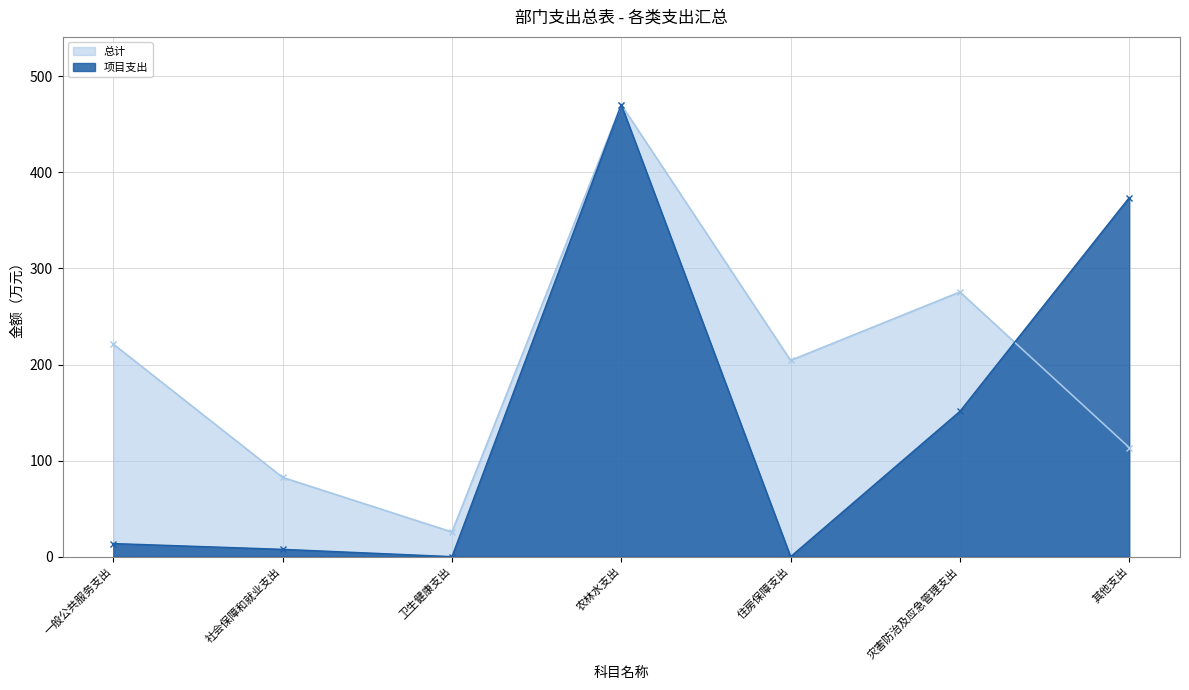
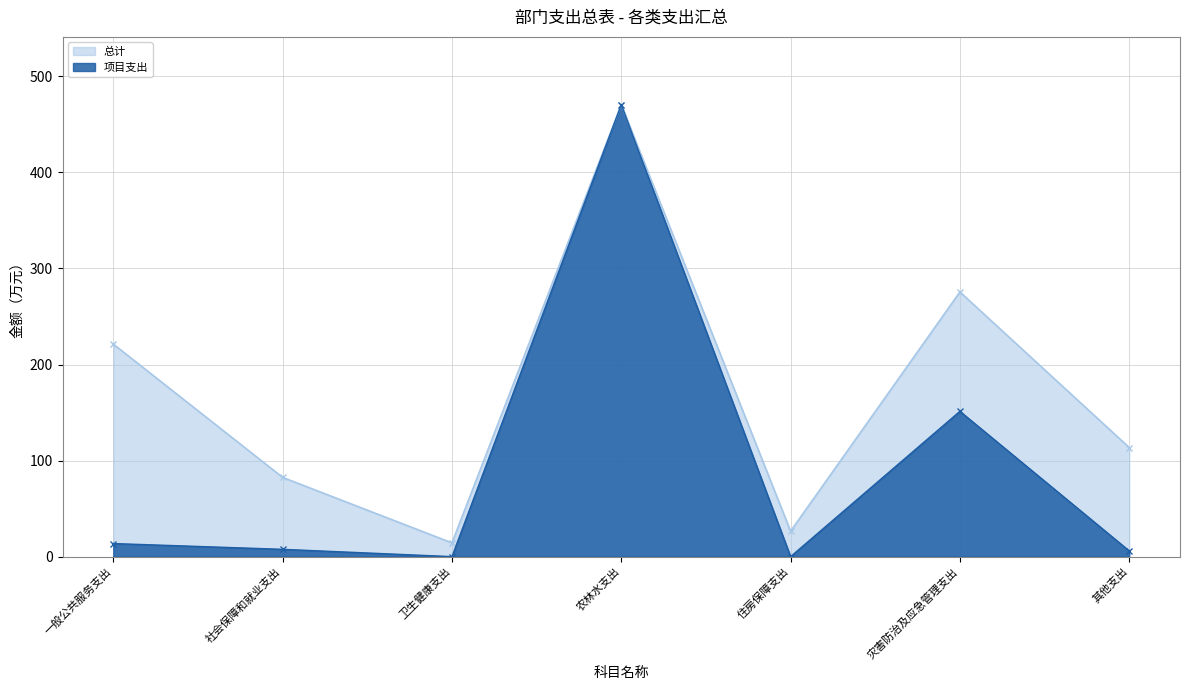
  {
    "总计": {
      "一般公共服务支出": 220,
      "社会保障和就业支出": 80,
-     "卫生健康支出": 30,
-     "住房保障支出": 200,
+     "卫生健康支出": 10,
+     "住房保障支出": 30,
      "灾害防治及应急管理支出": 280,
      "其他支出": 110
    },
    "项目支出": {
      "一般公共服务支出": 10,
      "社会保障和就业支出": 10,
      "卫生健康支出": 0,
      "住房保障支出": 0,
      "灾害防治及应急管理支出": 150,
-     "其他支出": 370
+     "其他支出": 10
    }
  }
